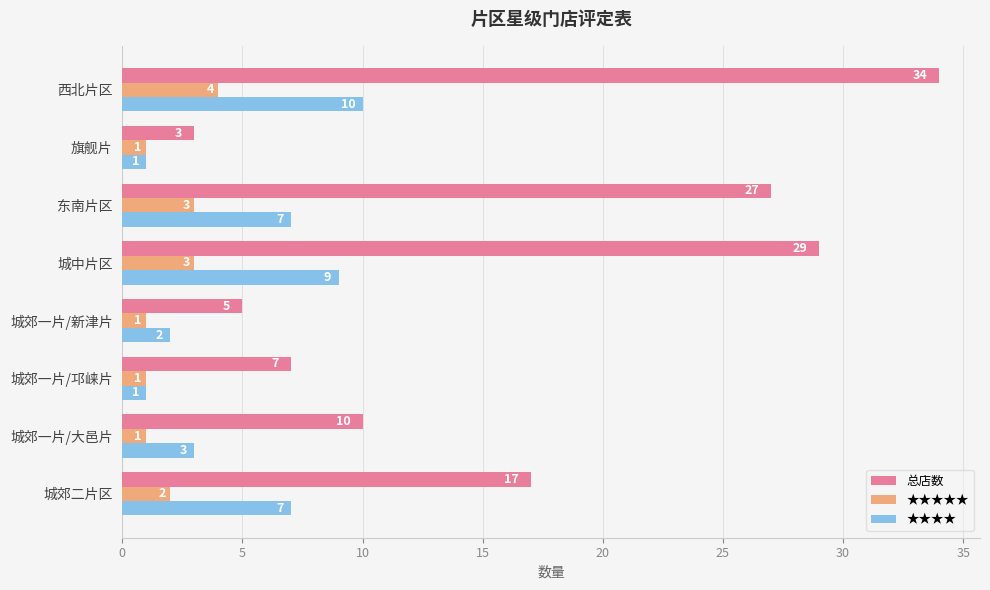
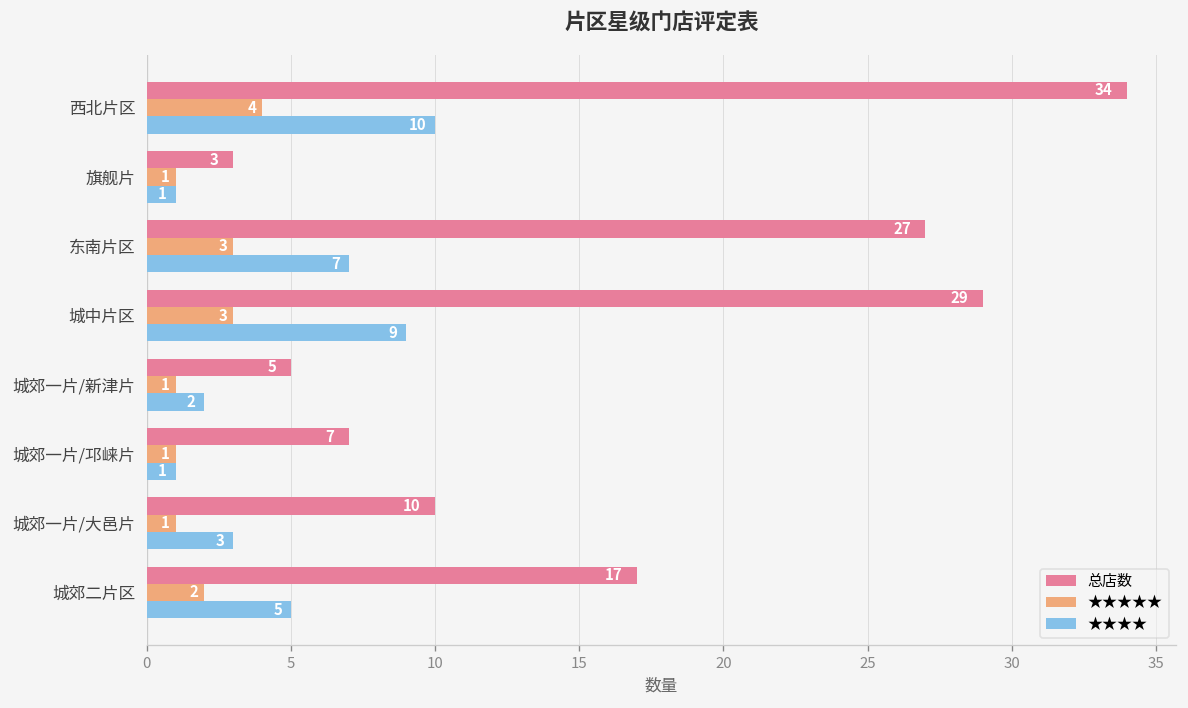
  {
    "★★★★": {
      "西北片区": 10,
      "旗舰片": 1,
      "东南片区": 7,
      "城中片区": 9,
      "城郊一片/新津片": 2,
      "城郊一片/邛崃片": 1,
      "城郊一片/大邑片": 3,
-     "城郊二片区": 7
+     "城郊二片区": 5
    }
  }
